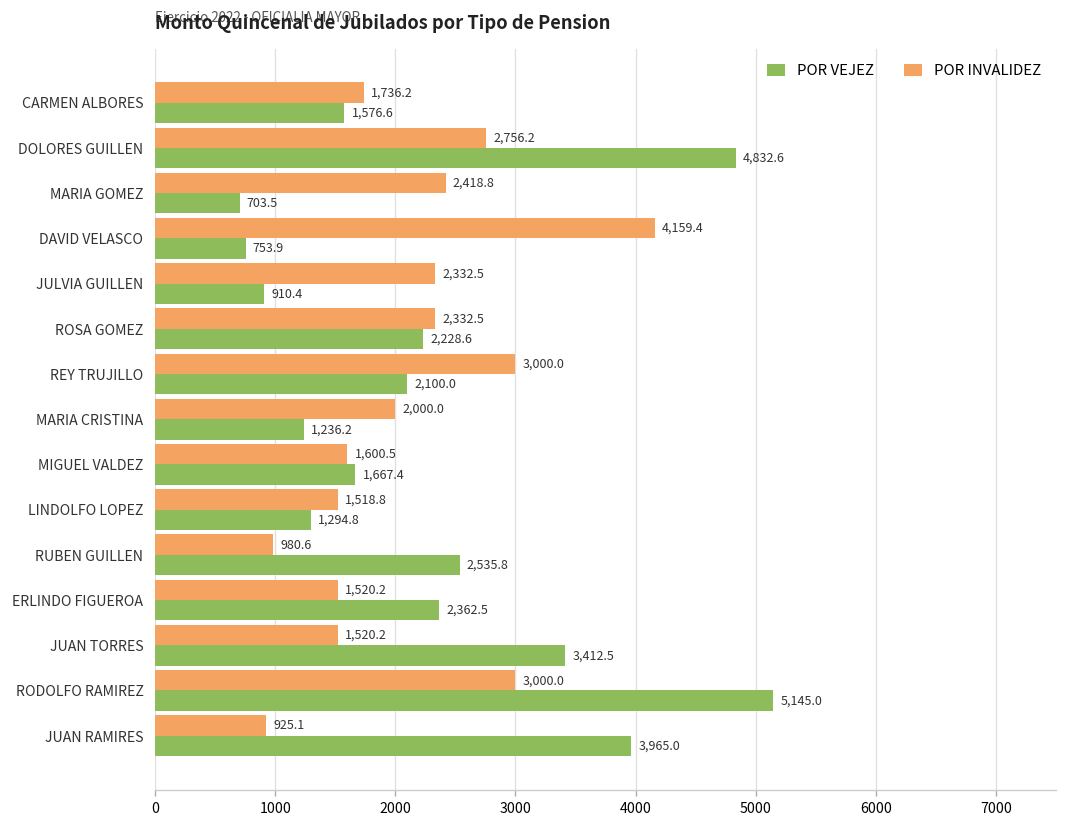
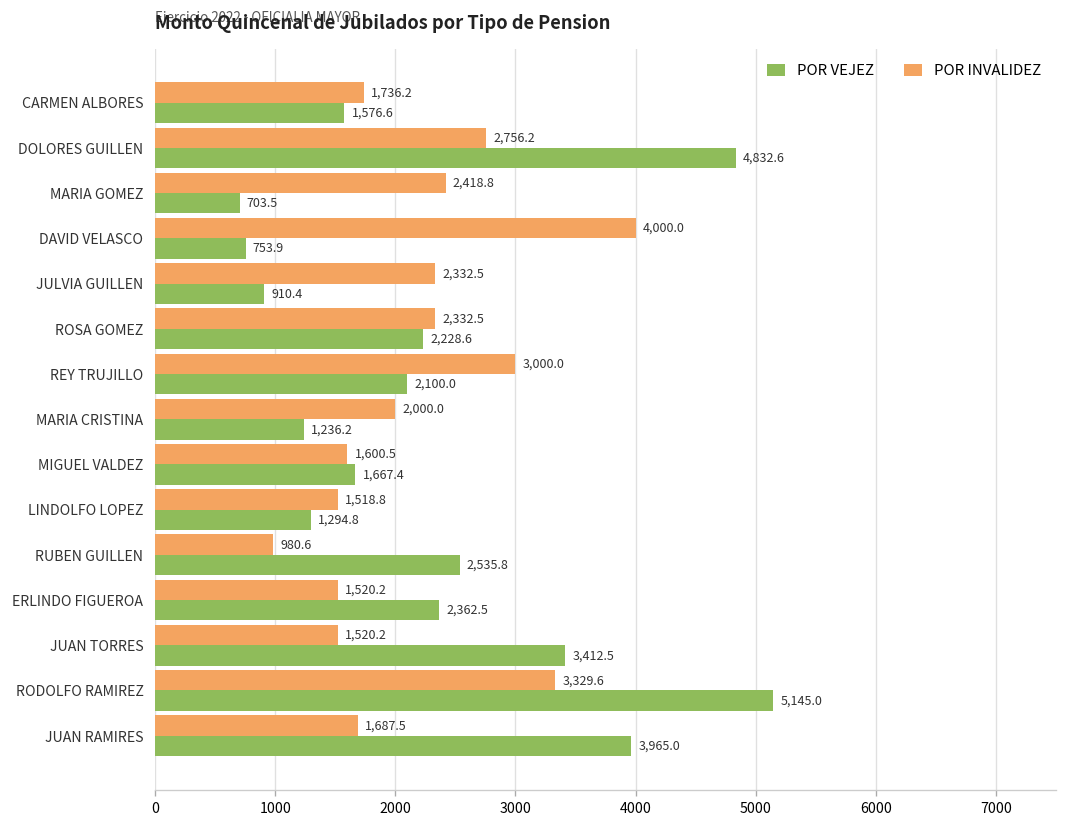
  {
    "POR VEJEZ": {
      "CARMEN ALBORES": "1,576.6",
      "DOLORES GUILLEN": "4,832.6",
      "MARIA GOMEZ": "703.5",
      "DAVID VELASCO": "753.9",
      "JULVIA GUILLEN": "910.4",
      "ROSA GOMEZ": "2,228.6",
      "REY TRUJILLO": "2,100.0",
      "MARIA CRISTINA": "1,236.2",
      "MIGUEL VALDEZ": "1,667.4",
      "LINDOLFO LOPEZ": "1,294.8",
      "RUBEN GUILLEN": "2,535.8",
      "ERLINDO FIGUEROA": "2,362.5",
      "JUAN TORRES": "3,412.5",
      "RODOLFO RAMIREZ": "5,145.0",
      "JUAN RAMIRES": "3,965.0"
    },
    "POR INVALIDEZ": {
      "CARMEN ALBORES": "1,736.2",
      "DOLORES GUILLEN": "2,756.2",
      "MARIA GOMEZ": "2,418.8",
-     "DAVID VELASCO": "4,159.4",
+     "DAVID VELASCO": "4,000.0",
      "JULVIA GUILLEN": "2,332.5",
      "ROSA GOMEZ": "2,332.5",
      "REY TRUJILLO": "3,000.0",
      "MARIA CRISTINA": "2,000.0",
      "MIGUEL VALDEZ": "1,600.5",
      "LINDOLFO LOPEZ": "1,518.8",
      "RUBEN GUILLEN": "980.6",
      "ERLINDO FIGUEROA": "1,520.2",
      "JUAN TORRES": "1,520.2",
-     "RODOLFO RAMIREZ": "3,000.0",
-     "JUAN RAMIRES": "925.1"
+     "RODOLFO RAMIREZ": "3,329.6",
+     "JUAN RAMIRES": "1,687.5"
    }
  }
